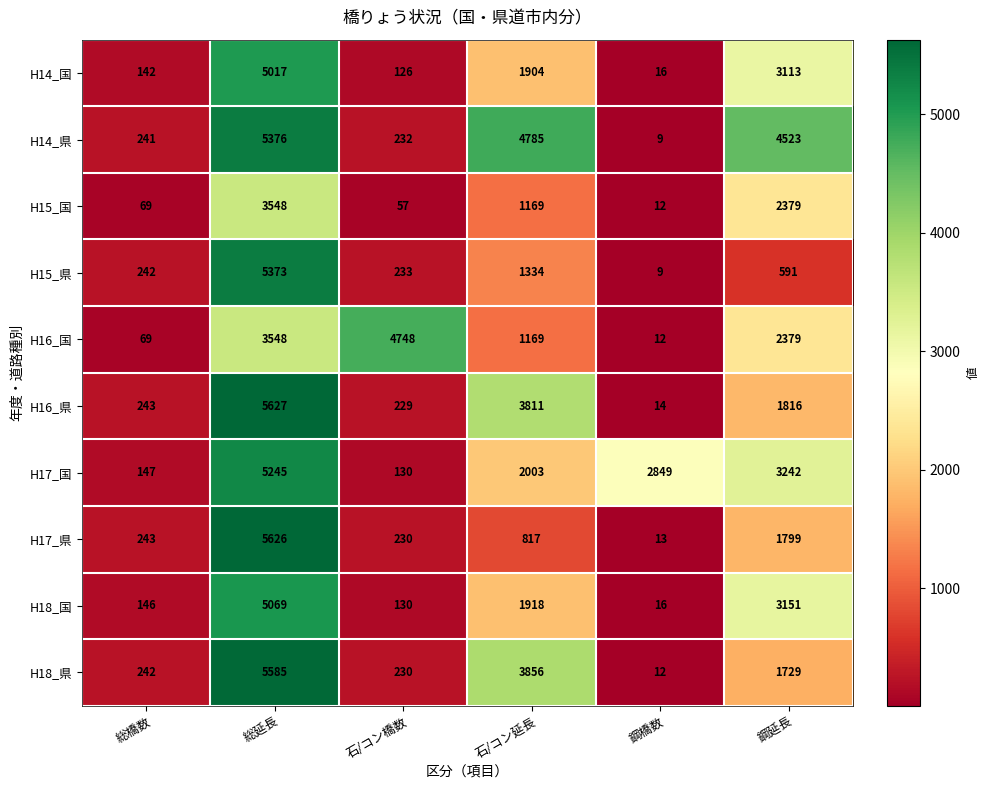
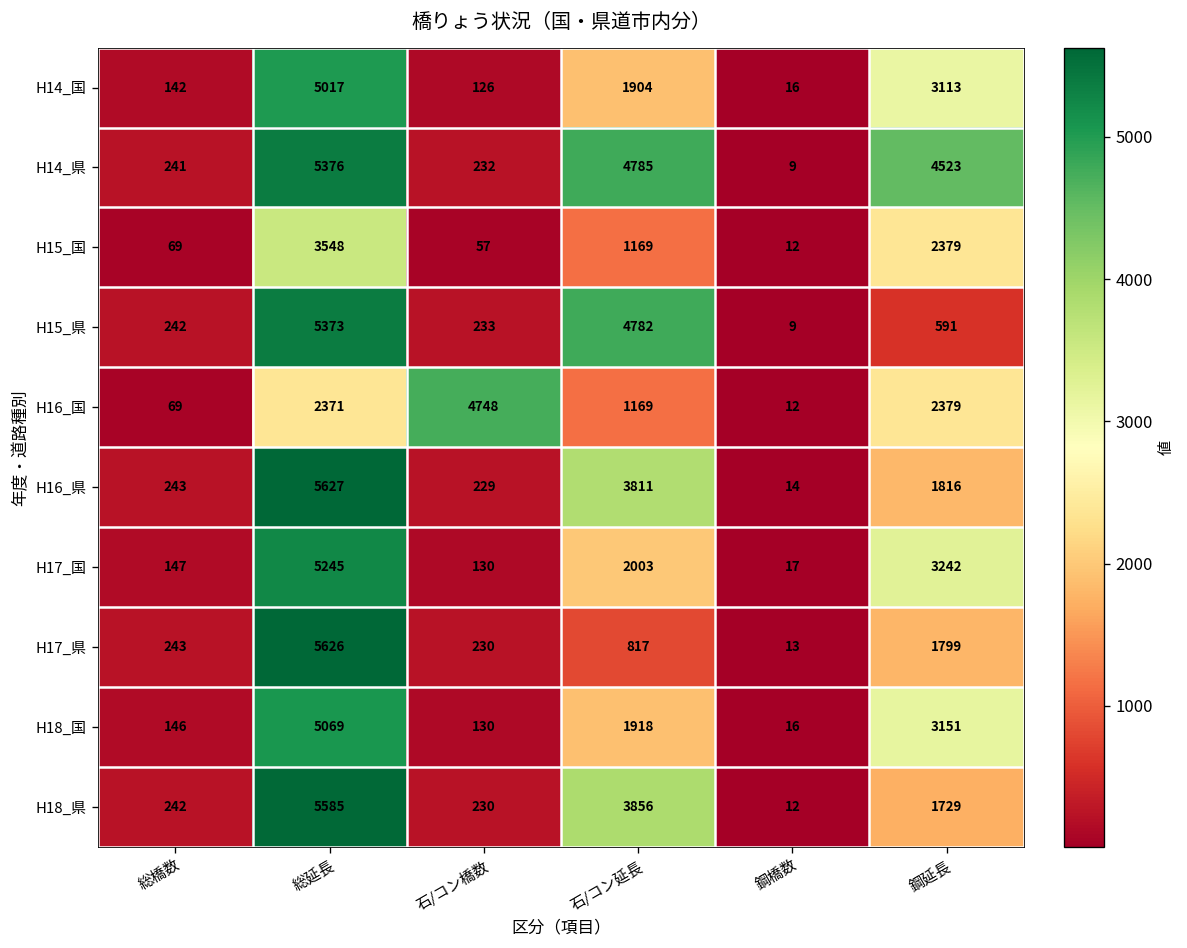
  {
    "H14_国": {
      "総橋数": 142,
      "総延長": 5017,
      "石/コン橋数": 126,
      "石/コン延長": 1904,
      "鋼橋数": 16,
      "鋼延長": 3113
    },
    "H14_県": {
      "総橋数": 241,
      "総延長": 5376,
      "石/コン橋数": 232,
      "石/コン延長": 4785,
      "鋼橋数": 9,
      "鋼延長": 4523
    },
    "H15_国": {
      "総橋数": 69,
      "総延長": 3548,
      "石/コン橋数": 57,
      "石/コン延長": 1169,
      "鋼橋数": 12,
      "鋼延長": 2379
    },
    "H15_県": {
      "総橋数": 242,
      "総延長": 5373,
      "石/コン橋数": 233,
-     "石/コン延長": 1334,
+     "石/コン延長": 4782,
      "鋼橋数": 9,
      "鋼延長": 591
    },
    "H16_国": {
      "総橋数": 69,
-     "総延長": 3548,
+     "総延長": 2371,
      "石/コン橋数": 4748,
      "石/コン延長": 1169,
      "鋼橋数": 12,
      "鋼延長": 2379
    },
    "H16_県": {
      "総橋数": 243,
      "総延長": 5627,
      "石/コン橋数": 229,
      "石/コン延長": 3811,
      "鋼橋数": 14,
      "鋼延長": 1816
    },
    "H17_国": {
      "総橋数": 147,
      "総延長": 5245,
      "石/コン橋数": 130,
      "石/コン延長": 2003,
-     "鋼橋数": 2849,
+     "鋼橋数": 17,
      "鋼延長": 3242
    },
    "H17_県": {
      "総橋数": 243,
      "総延長": 5626,
      "石/コン橋数": 230,
      "石/コン延長": 817,
      "鋼橋数": 13,
      "鋼延長": 1799
    },
    "H18_国": {
      "総橋数": 146,
      "総延長": 5069,
      "石/コン橋数": 130,
      "石/コン延長": 1918,
      "鋼橋数": 16,
      "鋼延長": 3151
    },
    "H18_県": {
      "総橋数": 242,
      "総延長": 5585,
      "石/コン橋数": 230,
      "石/コン延長": 3856,
      "鋼橋数": 12,
      "鋼延長": 1729
    }
  }
